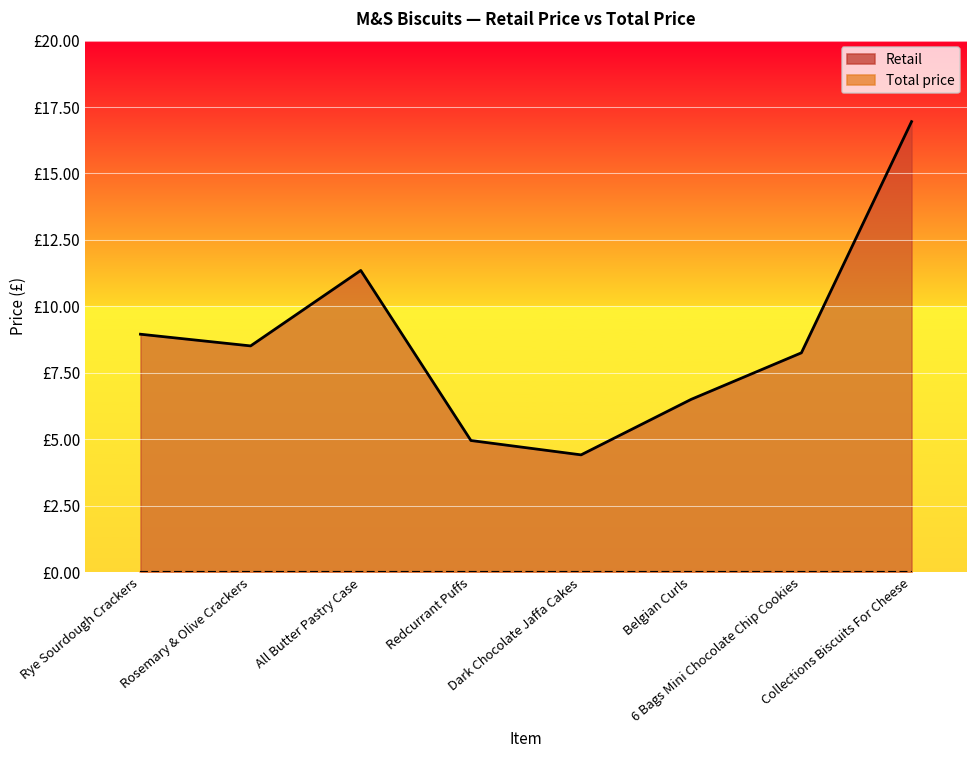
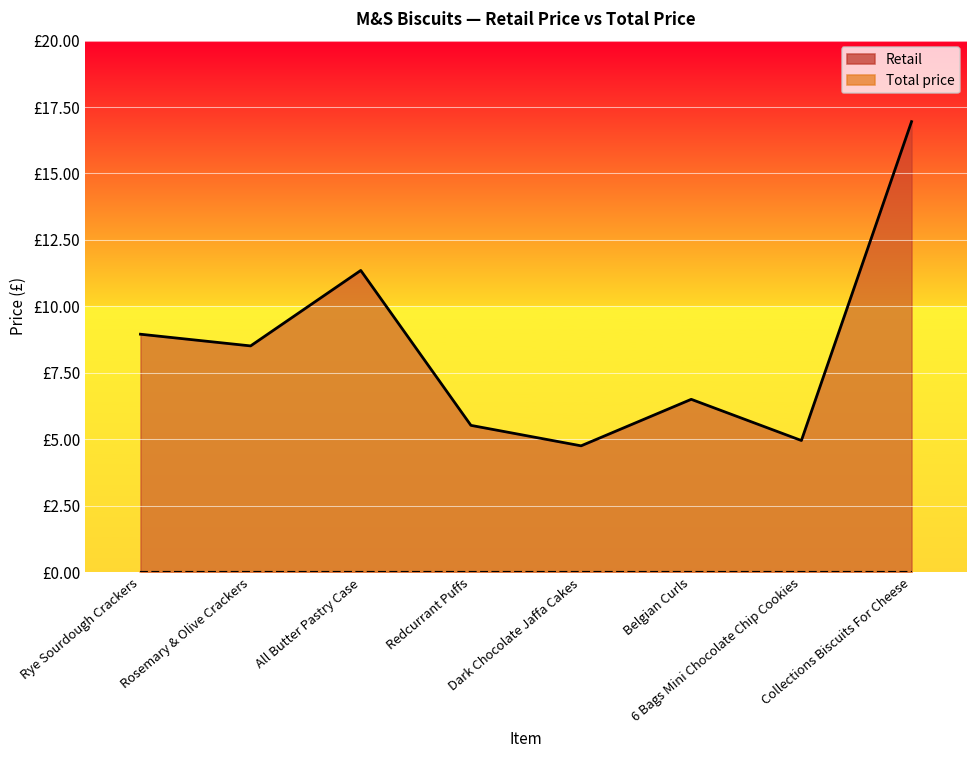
  {
    "Retail": {
      "Rye Sourdough Crackers": "£9.0",
      "Rosemary & Olive Crackers": "£8.5",
      "All Butter Pastry Case": "£11.4",
-     "Redcurrant Puffs": "£5.0",
-     "Dark Chocolate Jaffa Cakes": "£4.4",
+     "Redcurrant Puffs": "£5.5",
+     "Dark Chocolate Jaffa Cakes": "£4.8",
      "Belgian Curls": "£6.5",
-     "6 Bags Mini Chocolate Chip Cookies": "£8.3",
+     "6 Bags Mini Chocolate Chip Cookies": "£5.0",
      "Collections Biscuits For Cheese": "£17.0"
    },
    "Total price": {
      "Rye Sourdough Crackers": "£0.0",
      "Rosemary & Olive Crackers": "£0.0",
      "All Butter Pastry Case": "£0.0",
      "Redcurrant Puffs": "£0.0",
      "Dark Chocolate Jaffa Cakes": "£0.0",
      "Belgian Curls": "£0.0",
      "6 Bags Mini Chocolate Chip Cookies": "£0.0",
      "Collections Biscuits For Cheese": "£0.0"
    }
  }
